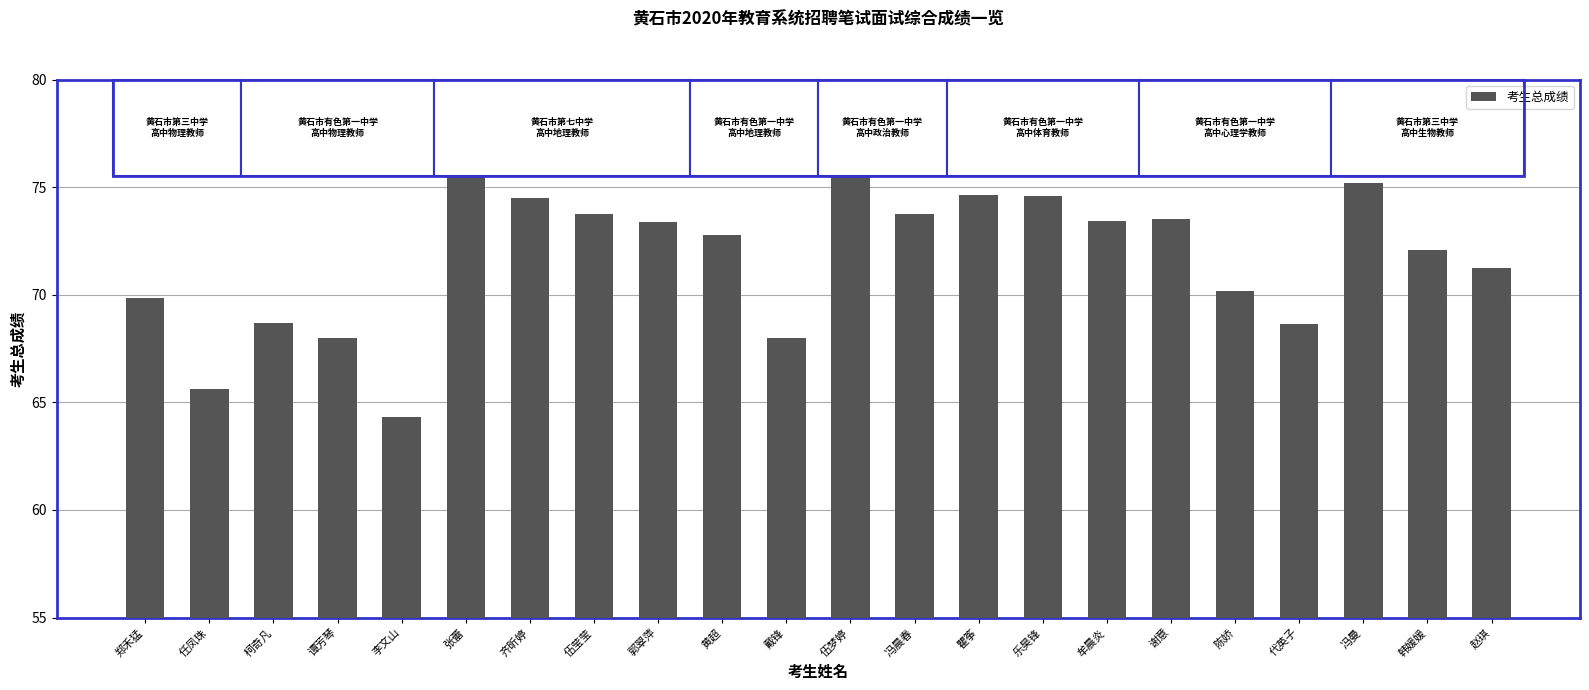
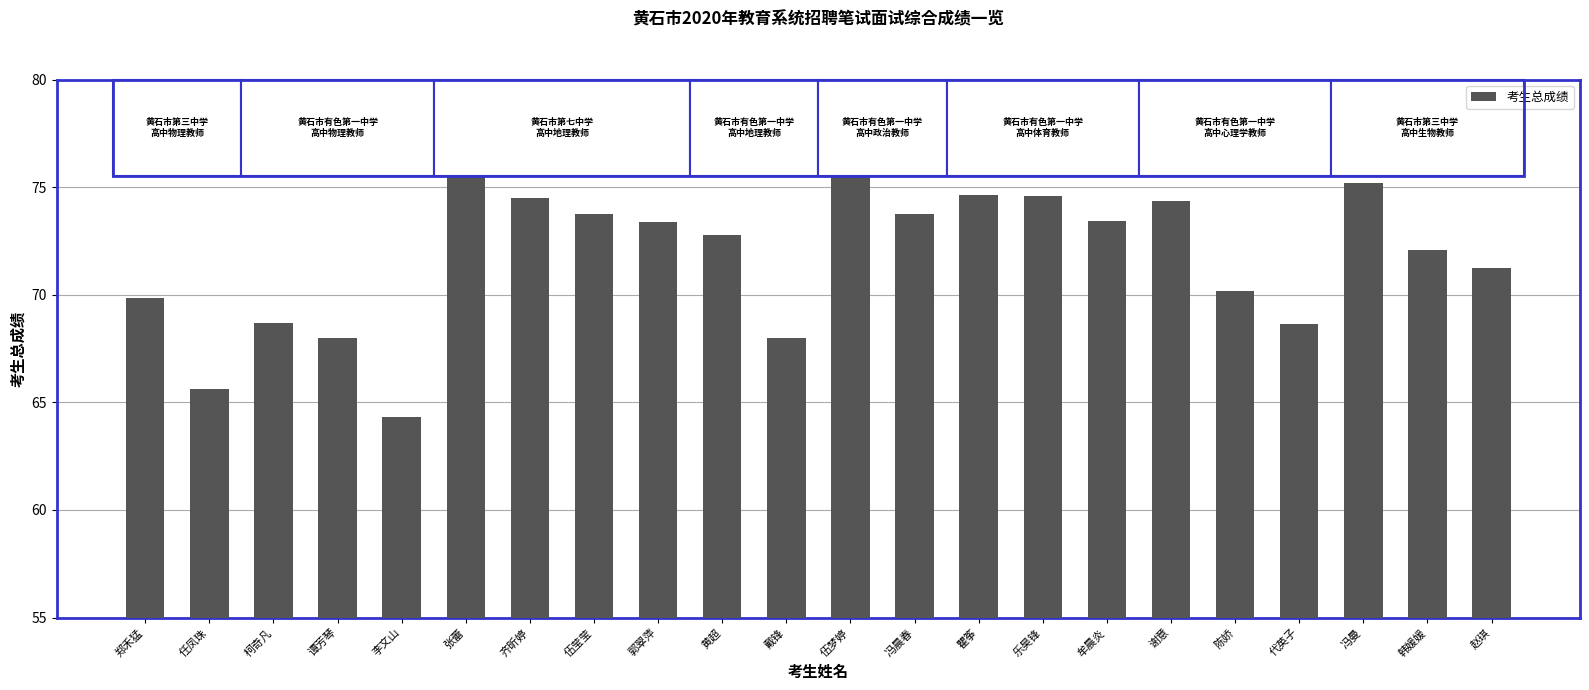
  {
    "郑禾猛": 69.8,
    "任凤珠": 65.6,
    "柯奇凡": 68.7,
    "谭芳琴": 68.0,
    "李文山": 64.3,
    "齐昕婷": 74.5,
    "伍莹莹": 73.7,
    "郭翠萍": 73.4,
    "黄超": 72.8,
    "戴锋": 68.0,
    "冯晨春": 73.7,
    "瞿筝": 74.6,
    "乐昊锋": 74.6,
    "牟晨炎": 73.4,
-   "谢意": 73.5,
+   "谢意": 74.3,
    "陈娇": 70.2,
    "代英子": 68.7,
    "冯曼": 75.2,
    "韩媛媛": 72.1,
    "赵琪": 71.2
  }
